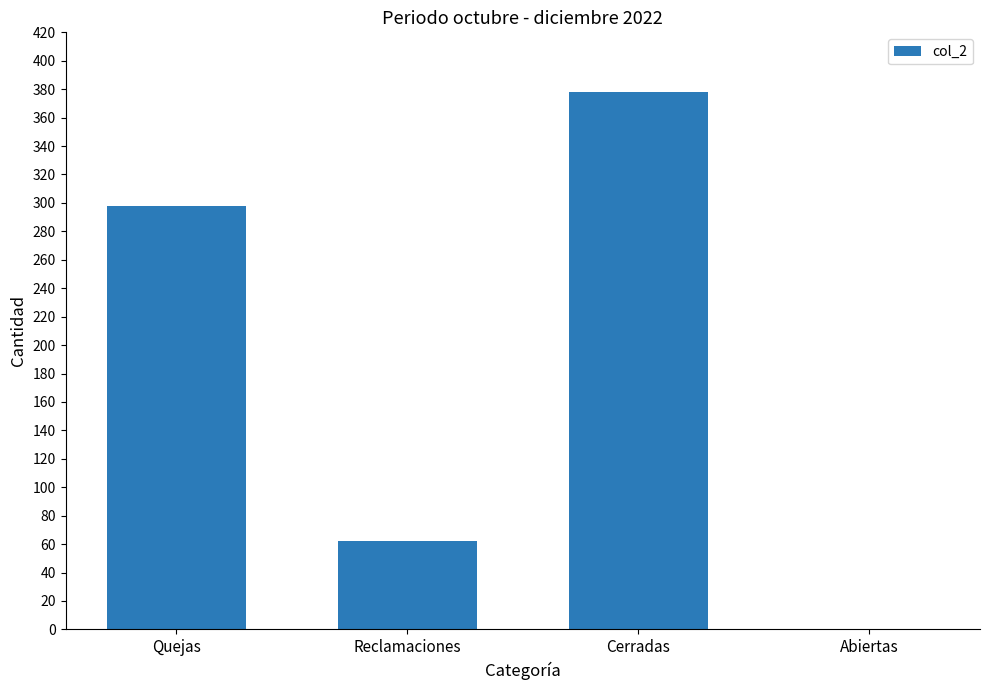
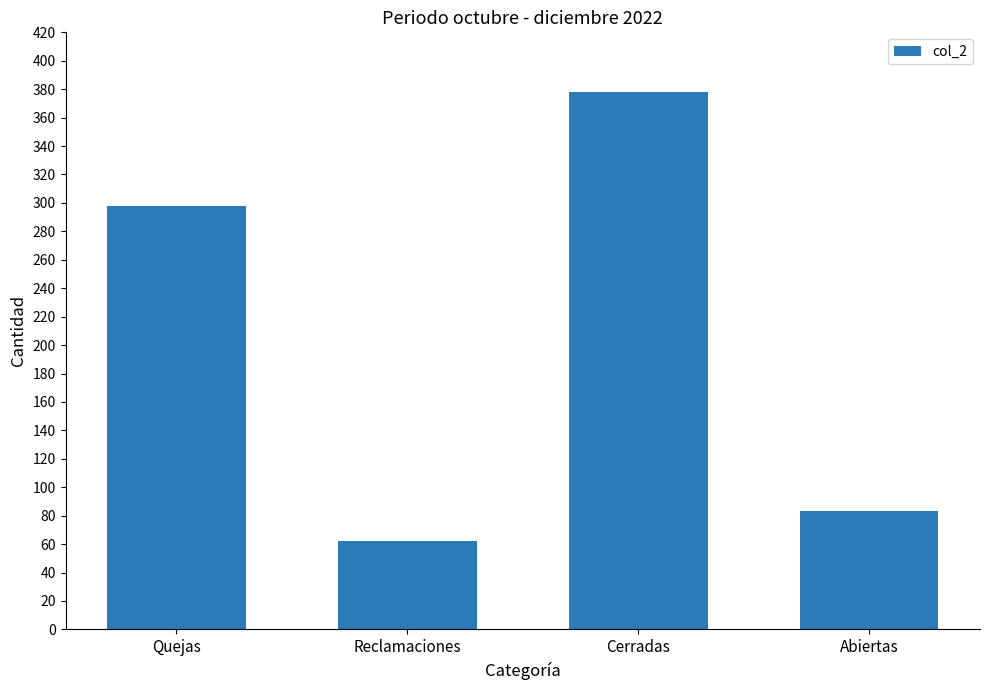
  {
    "Quejas": 298,
    "Reclamaciones": 62,
    "Cerradas": 378,
-   "Abiertas": 0
+   "Abiertas": 83
  }
